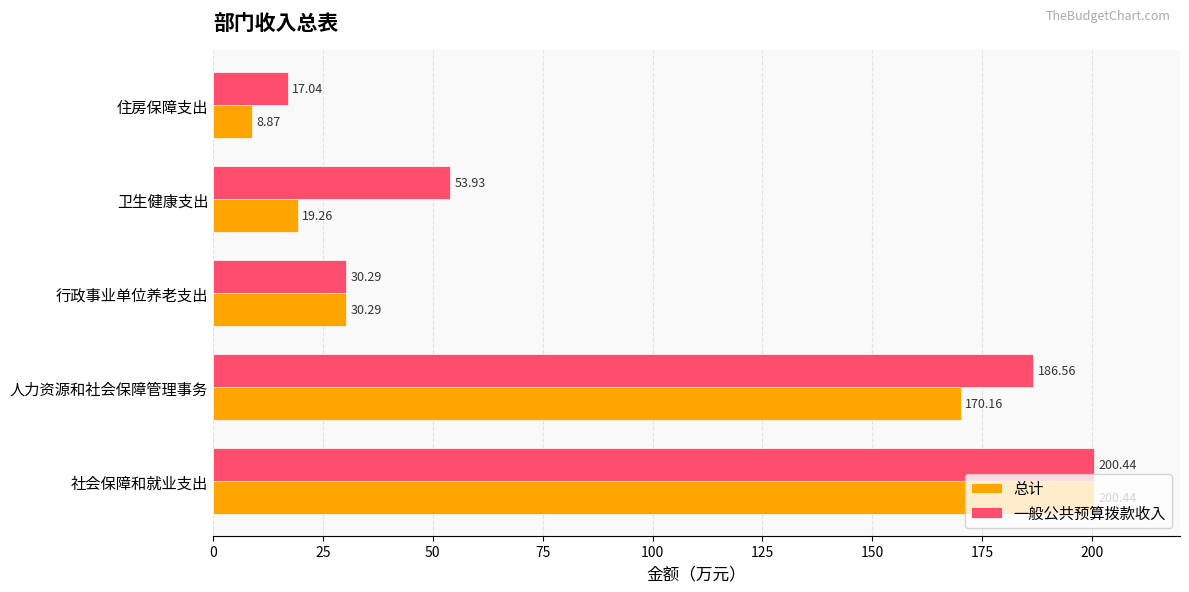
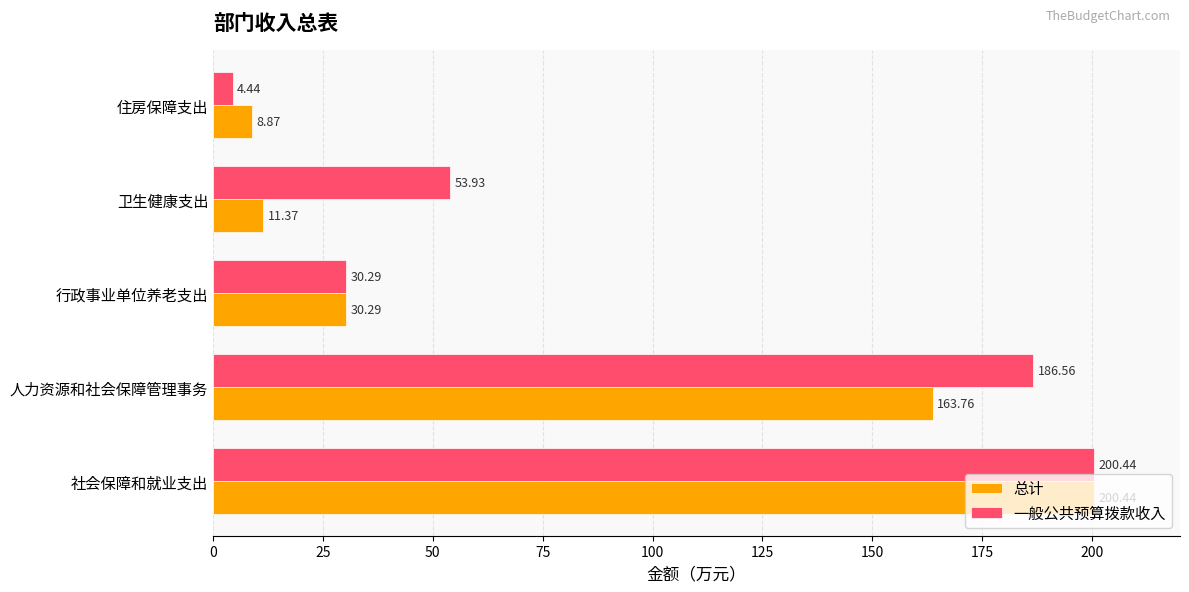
  {
    "总计": {
      "住房保障支出": 8.87,
-     "卫生健康支出": 19.26,
+     "卫生健康支出": 11.37,
      "行政事业单位养老支出": 30.29,
-     "人力资源和社会保障管理事务": 170.16
+     "人力资源和社会保障管理事务": 163.76
    },
    "一般公共预算拨款收入": {
-     "住房保障支出": 17.04,
+     "住房保障支出": 4.44,
      "卫生健康支出": 53.93,
      "行政事业单位养老支出": 30.29,
      "人力资源和社会保障管理事务": 186.56,
      "社会保障和就业支出": 200.44
    }
  }
